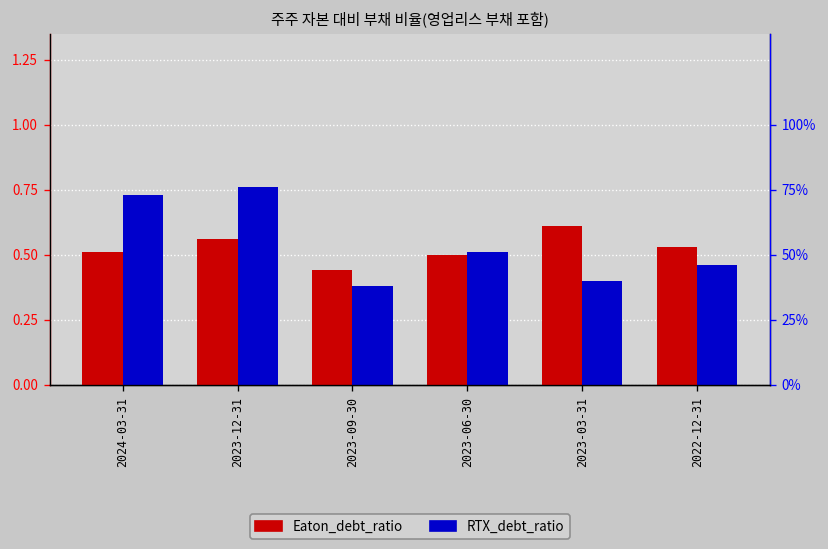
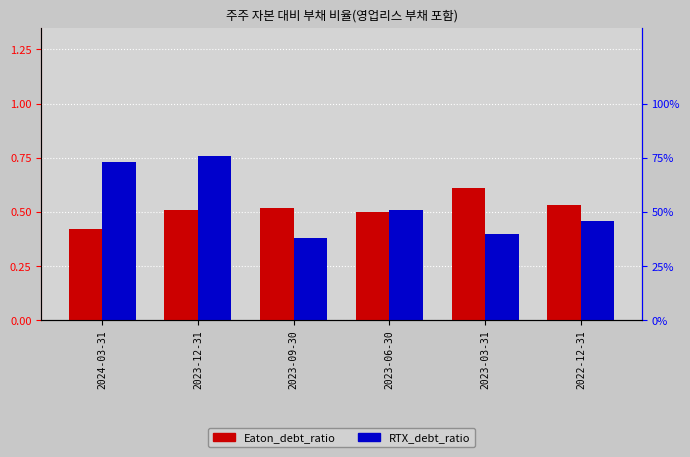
  {
    "Eaton_debt_ratio": {
-     "2024-03-31": 0.51,
-     "2023-12-31": 0.56,
-     "2023-09-30": 0.44,
+     "2024-03-31": 0.42,
+     "2023-12-31": 0.51,
+     "2023-09-30": 0.52,
      "2023-06-30": 0.50,
      "2023-03-31": 0.61,
      "2022-12-31": 0.53
    },
    "RTX_debt_ratio": {
      "2024-03-31": 0.73,
      "2023-12-31": 0.76,
      "2023-09-30": 0.38,
      "2023-06-30": 0.51,
      "2023-03-31": 0.40,
      "2022-12-31": 0.46
    }
  }
